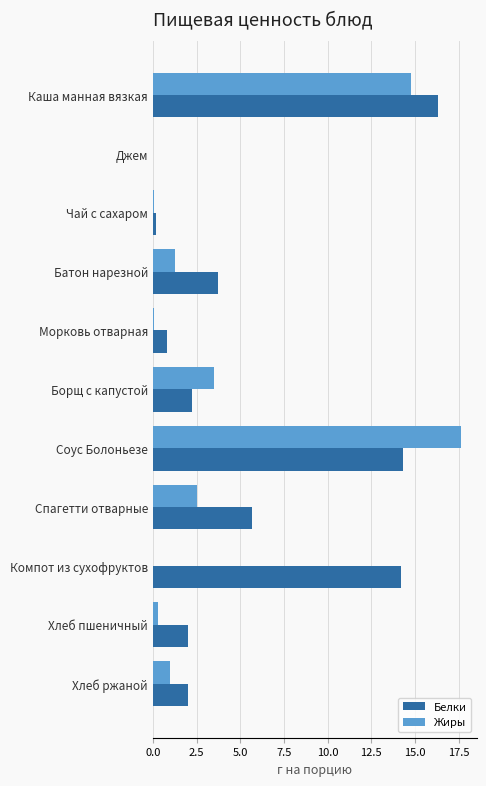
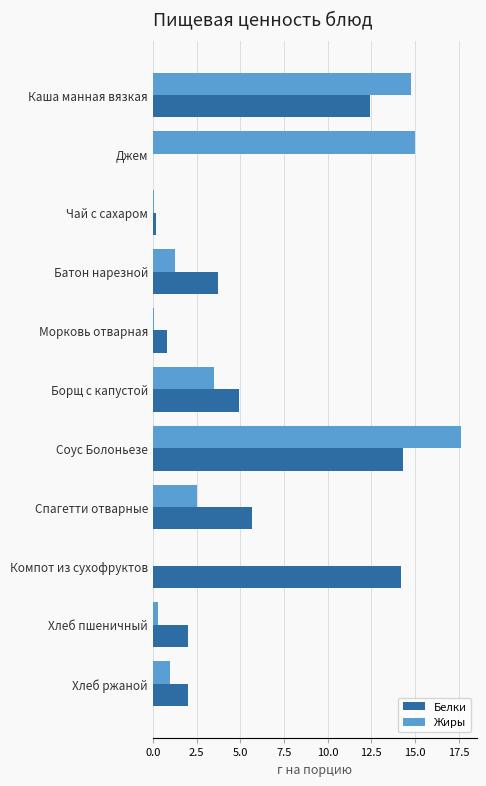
  {
    "Белки": {
-     "Каша манная вязкая": 16.3,
+     "Каша манная вязкая": 12.5,
      "Джем": 0.0,
      "Чай с сахаром": 0.2,
      "Батон нарезной": 3.8,
      "Морковь отварная": 0.8,
-     "Борщ с капустой": 2.2,
+     "Борщ с капустой": 4.9,
      "Соус Болоньезе": 14.3,
      "Спагетти отварные": 5.7,
      "Компот из сухофруктов": 14.2,
      "Хлеб пшеничный": 2.0,
      "Хлеб ржаной": 2.0
    },
    "Жиры": {
      "Каша манная вязкая": 14.8,
-     "Джем": 0,
+     "Джем": 15,
      "Батон нарезной": 1.3,
      "Борщ с капустой": 3.5,
      "Соус Болоньезе": 17.7,
      "Спагетти отварные": 2.5,
      "Компот из сухофруктов": 0,
      "Хлеб пшеничный": 0.3,
      "Хлеб ржаной": 1
    }
  }
